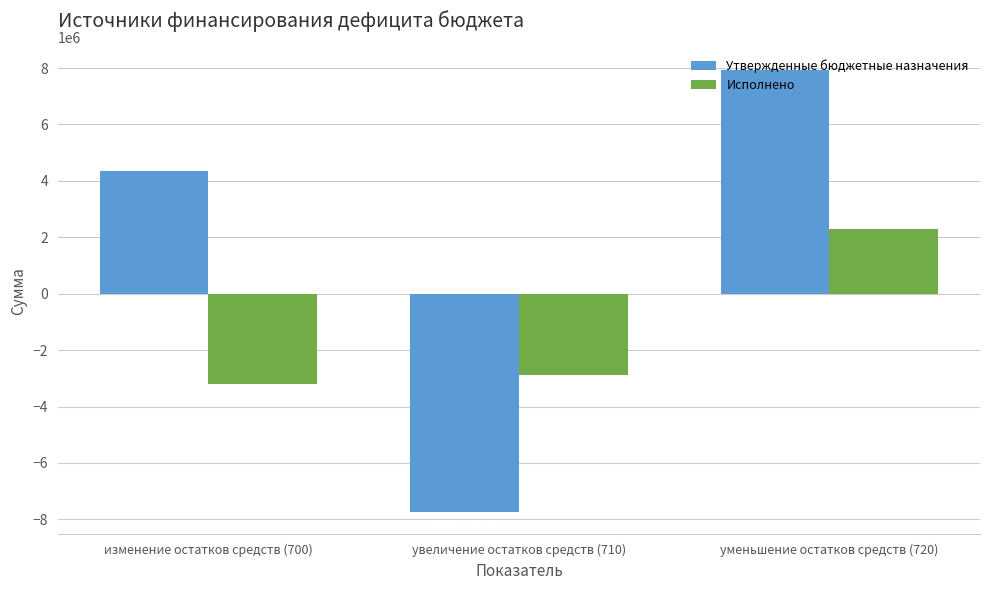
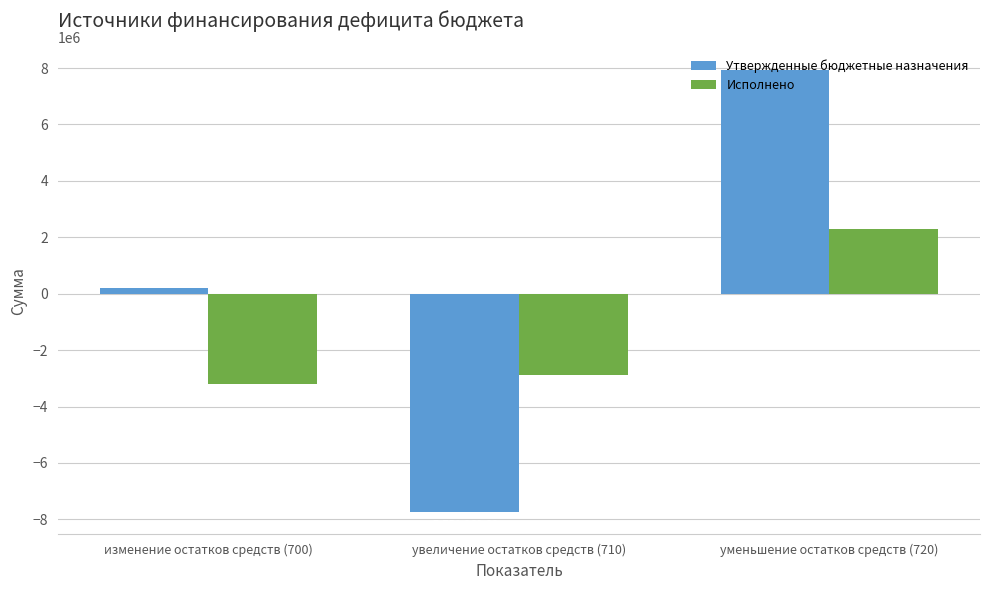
  {
    "Утвержденные бюджетные назначения": {
-     "изменение остатков средств (700)": 4400000,
+     "изменение остатков средств (700)": 200000,
      "увеличение остатков средств (710)": -7800000,
      "уменьшение остатков средств (720)": 7900000
    },
    "Исполнено": {
      "изменение остатков средств (700)": -3200000,
      "увеличение остатков средств (710)": -2900000,
      "уменьшение остатков средств (720)": 2300000
    }
  }
